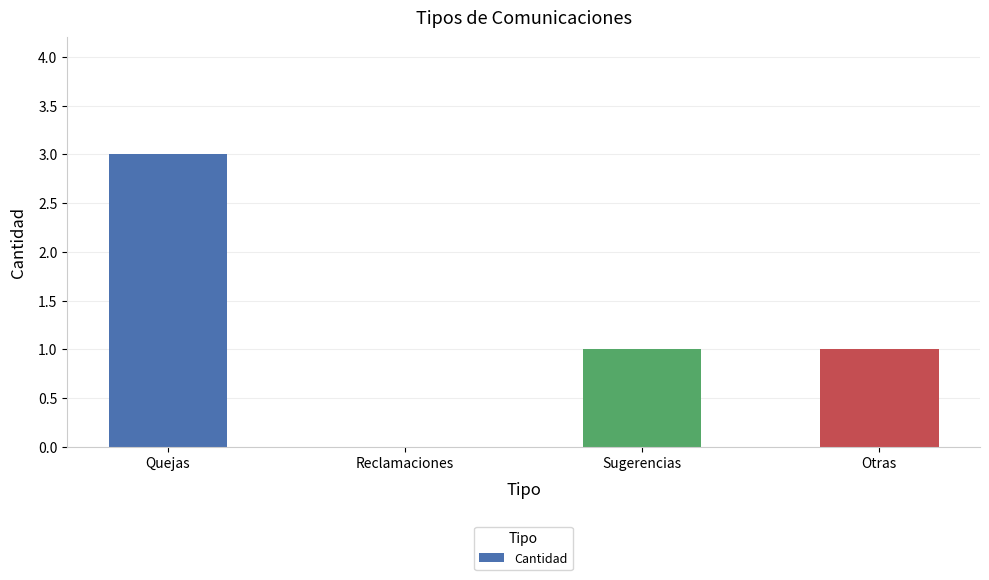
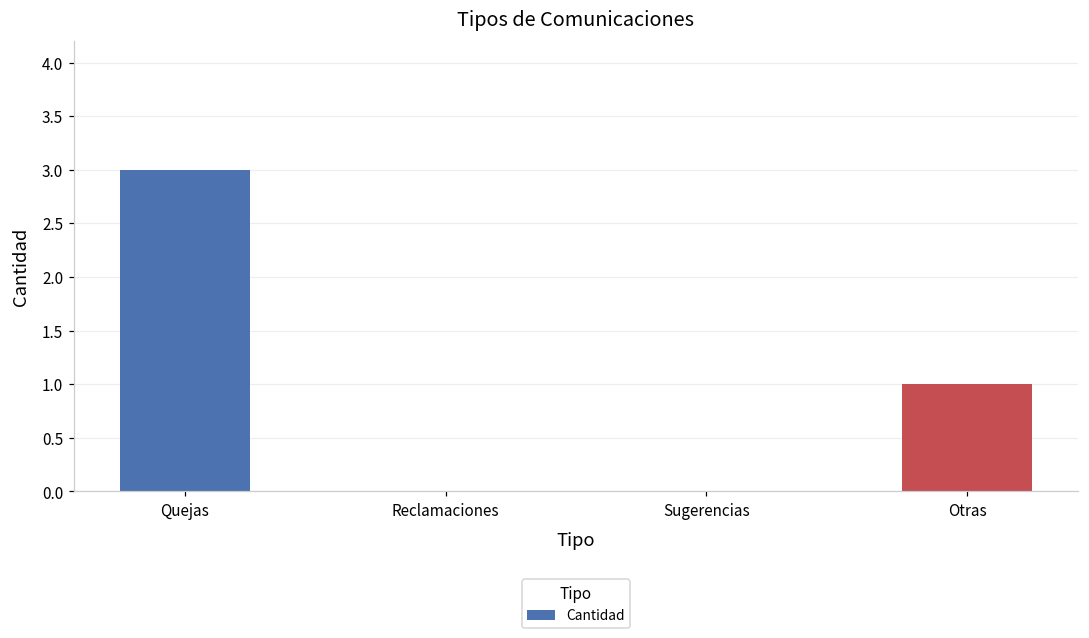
  {
    "Quejas": 3,
    "Reclamaciones": 0,
-   "Sugerencias": 1,
+   "Sugerencias": 0,
    "Otras": 1
  }
